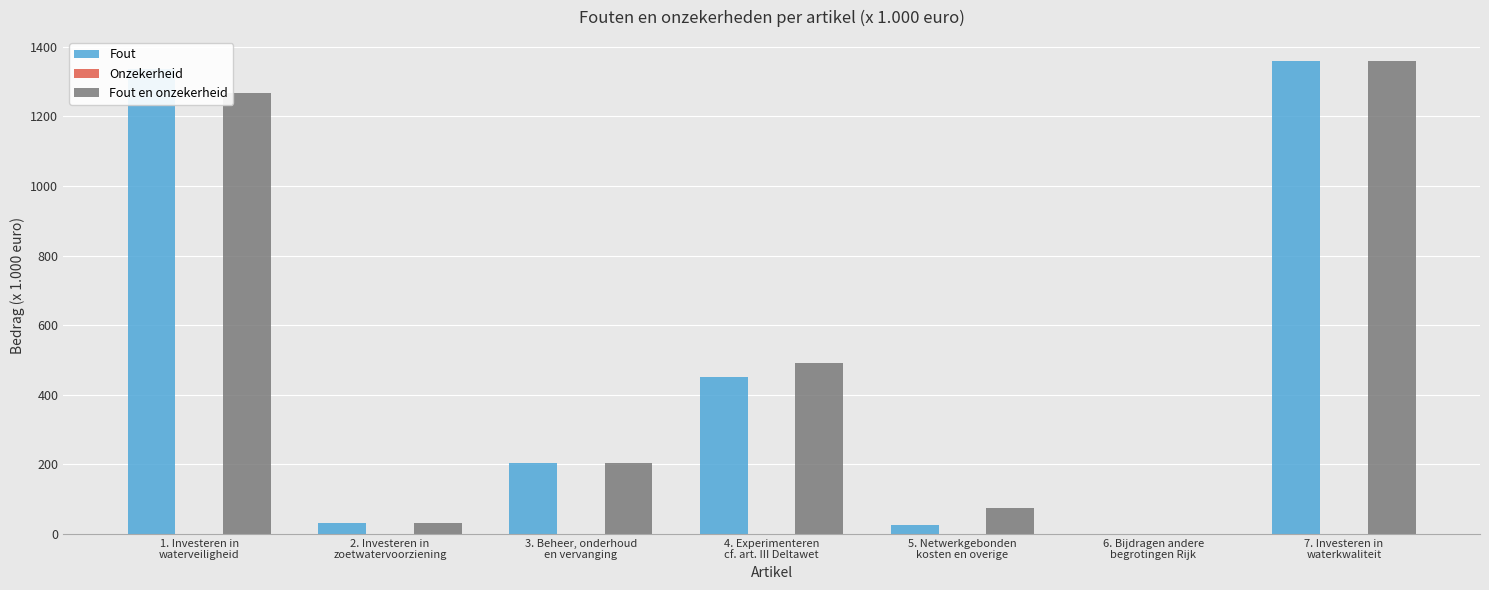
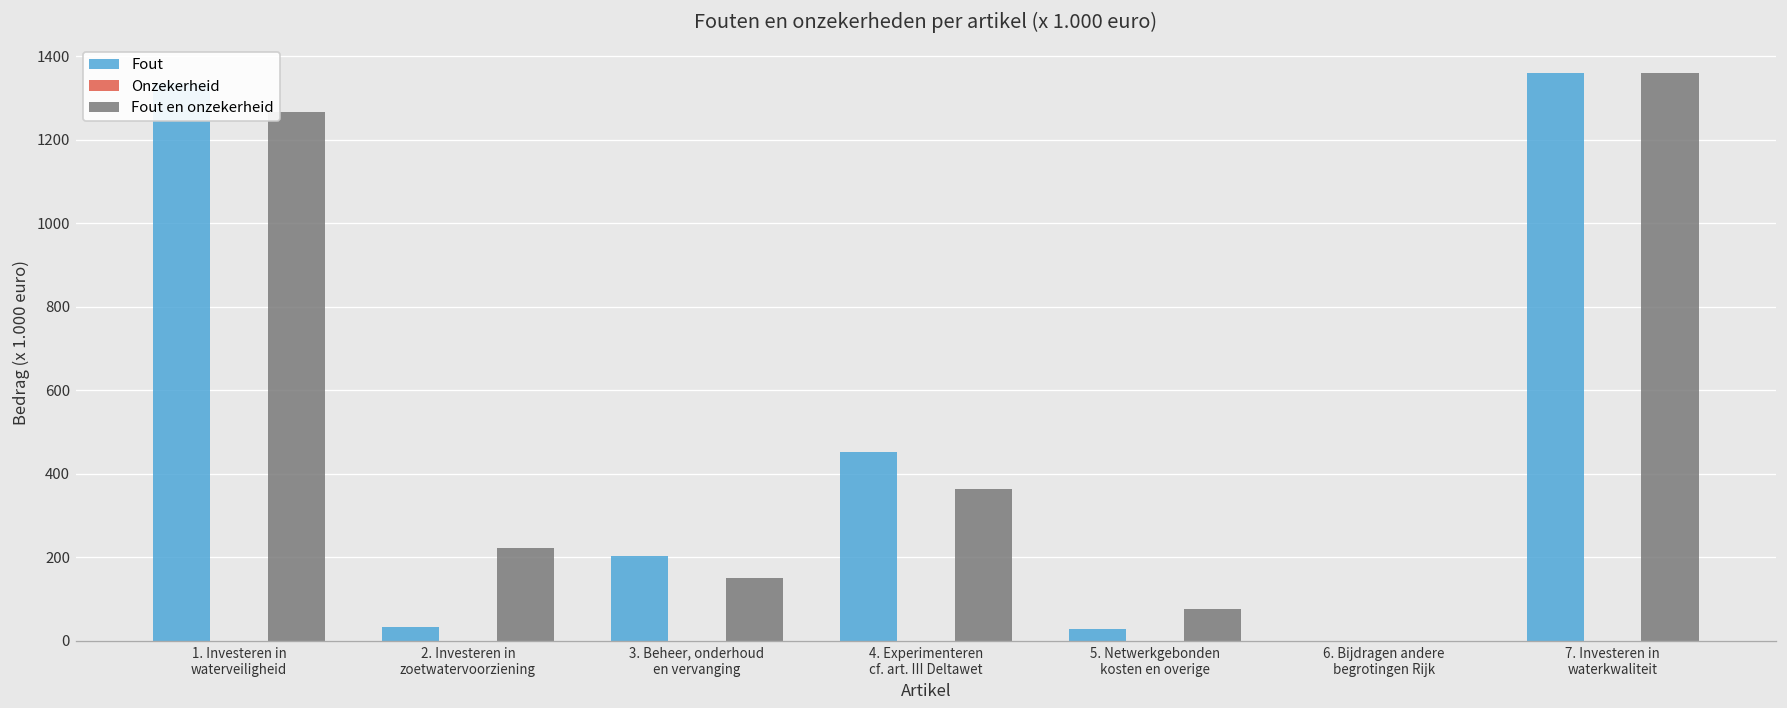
  {
    "Fout": {
      "2. Investeren in zoetwatervoorziening": 30,
      "3. Beheer, onderhoud en vervanging": 200,
      "4. Experimenteren cf. art. III Deltawet": 450,
      "5. Netwerkgebonden kosten en overige": 30,
      "6. Bijdragen andere begrotingen Rijk": 0,
      "7. Investeren in waterkwaliteit": 1360
    },
    "Onzekerheid": {
      "1. Investeren in waterveiligheid": 0,
      "2. Investeren in zoetwatervoorziening": 0,
      "3. Beheer, onderhoud en vervanging": 0,
      "4. Experimenteren cf. art. III Deltawet": 0,
      "5. Netwerkgebonden kosten en overige": 0,
      "6. Bijdragen andere begrotingen Rijk": 0,
      "7. Investeren in waterkwaliteit": 0
    },
    "Fout en onzekerheid": {
      "1. Investeren in waterveiligheid": 1270,
-     "2. Investeren in zoetwatervoorziening": 30,
-     "3. Beheer, onderhoud en vervanging": 200,
-     "4. Experimenteren cf. art. III Deltawet": 490,
+     "2. Investeren in zoetwatervoorziening": 220,
+     "3. Beheer, onderhoud en vervanging": 150,
+     "4. Experimenteren cf. art. III Deltawet": 360,
      "5. Netwerkgebonden kosten en overige": 80,
      "6. Bijdragen andere begrotingen Rijk": 0,
      "7. Investeren in waterkwaliteit": 1360
    }
  }
